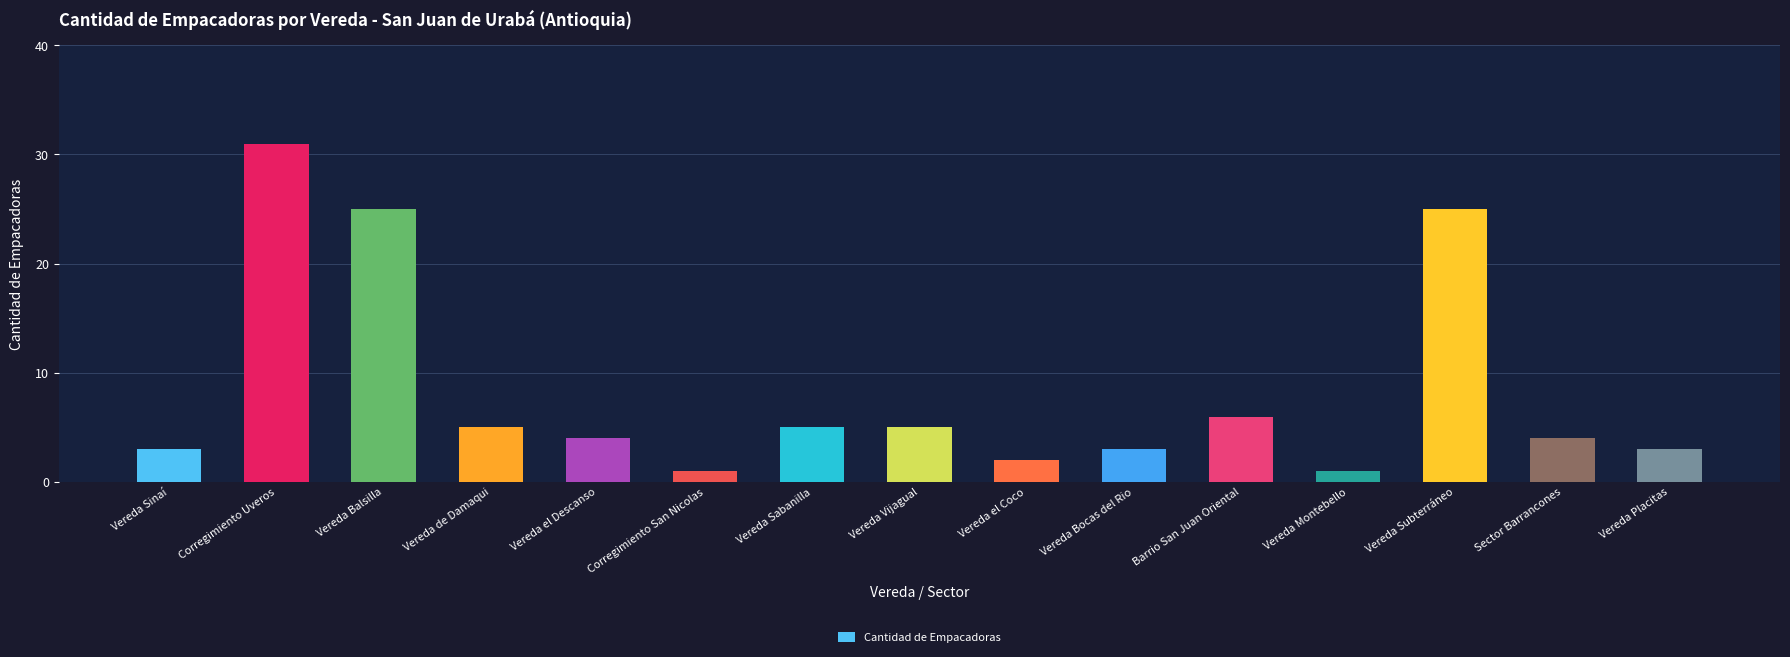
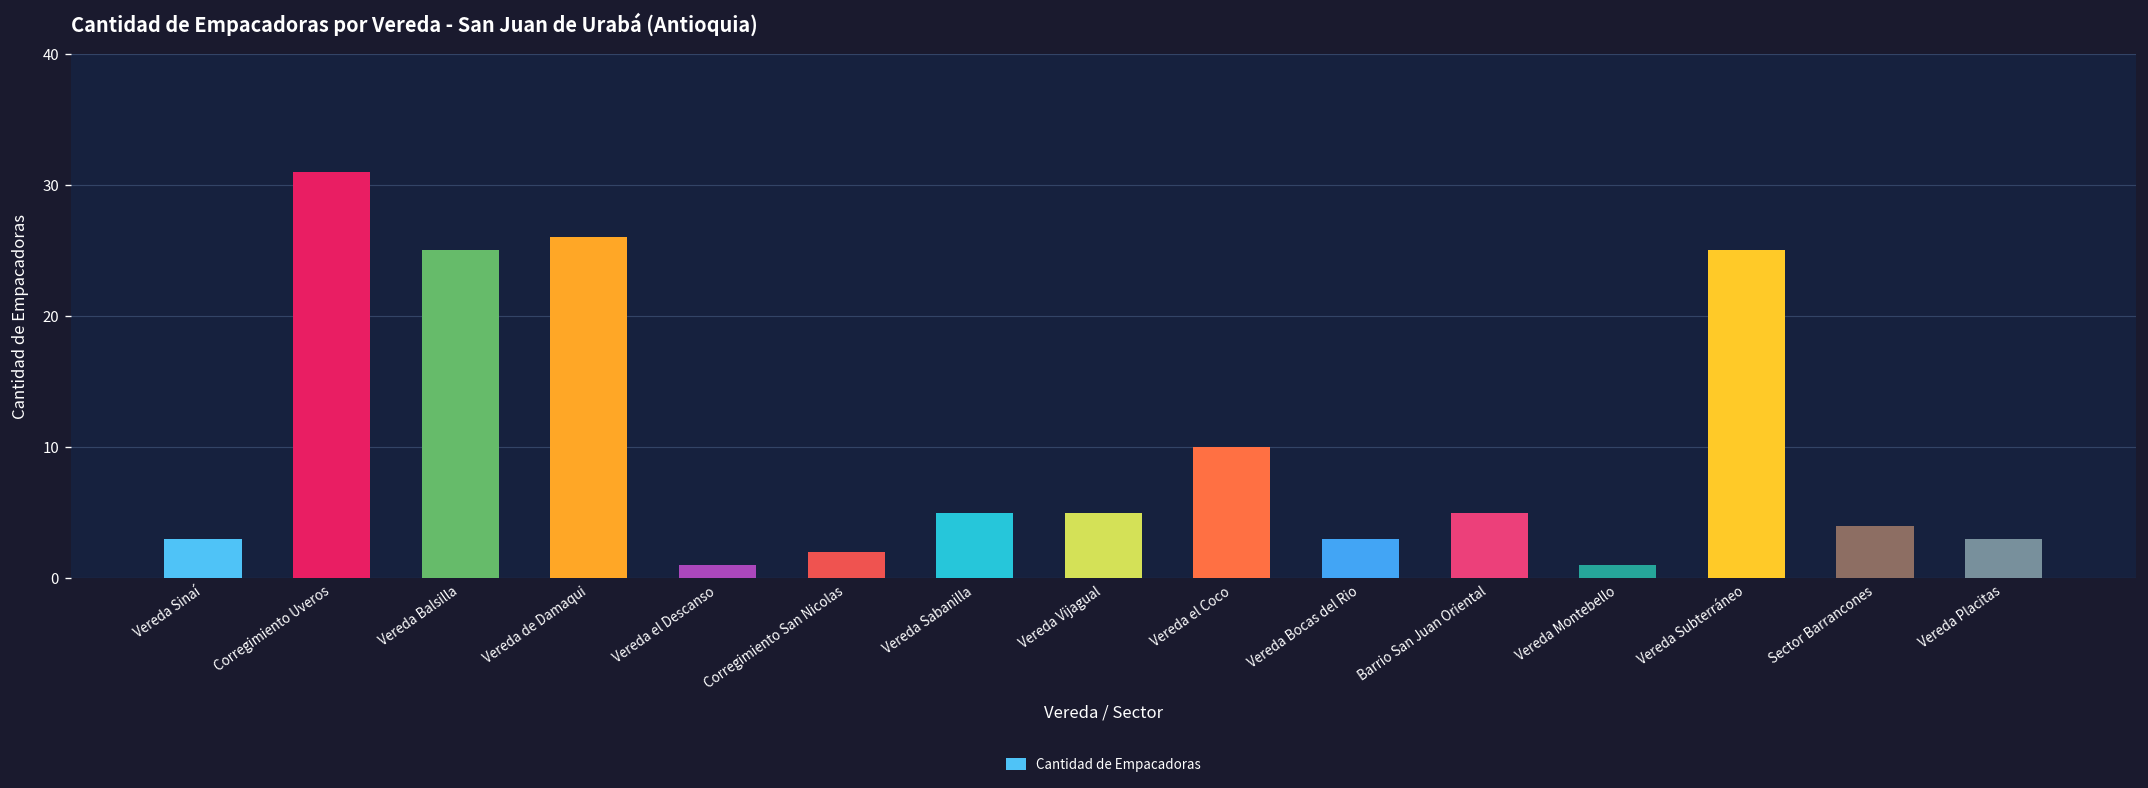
  {
    "Vereda Sinaí": 3,
    "Corregimiento Uveros": 31,
    "Vereda Balsilla": 25,
-   "Vereda de Damaqui": 5,
-   "Vereda el Descanso": 4,
-   "Corregimiento San Nicolas": 1,
+   "Vereda de Damaqui": 26,
+   "Vereda el Descanso": 1,
+   "Corregimiento San Nicolas": 2,
    "Vereda Sabanilla": 5,
    "Vereda Vijagual": 5,
-   "Vereda el Coco": 2,
+   "Vereda el Coco": 10,
    "Vereda Bocas del Rio": 3,
-   "Barrio San Juan Oriental": 6,
+   "Barrio San Juan Oriental": 5,
    "Vereda Montebello": 1,
    "Vereda Subterráneo": 25,
    "Sector Barrancones": 4,
    "Vereda Placitas": 3
  }
